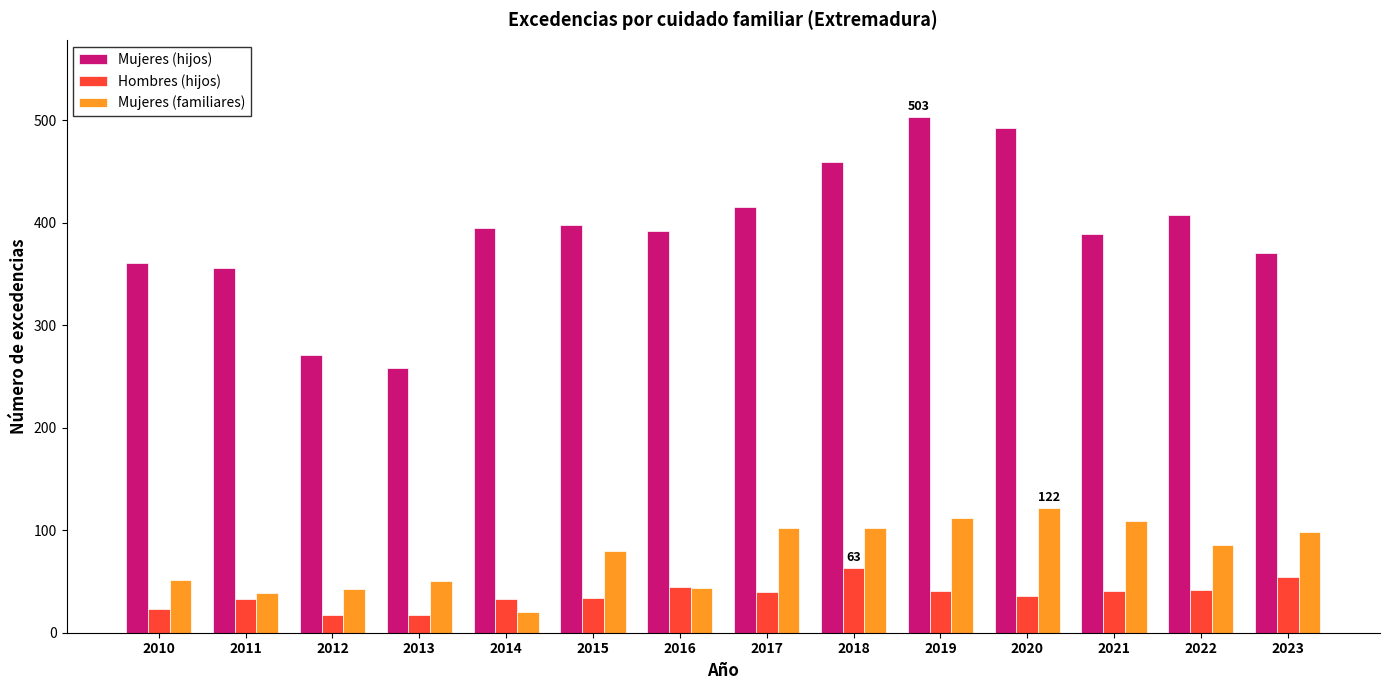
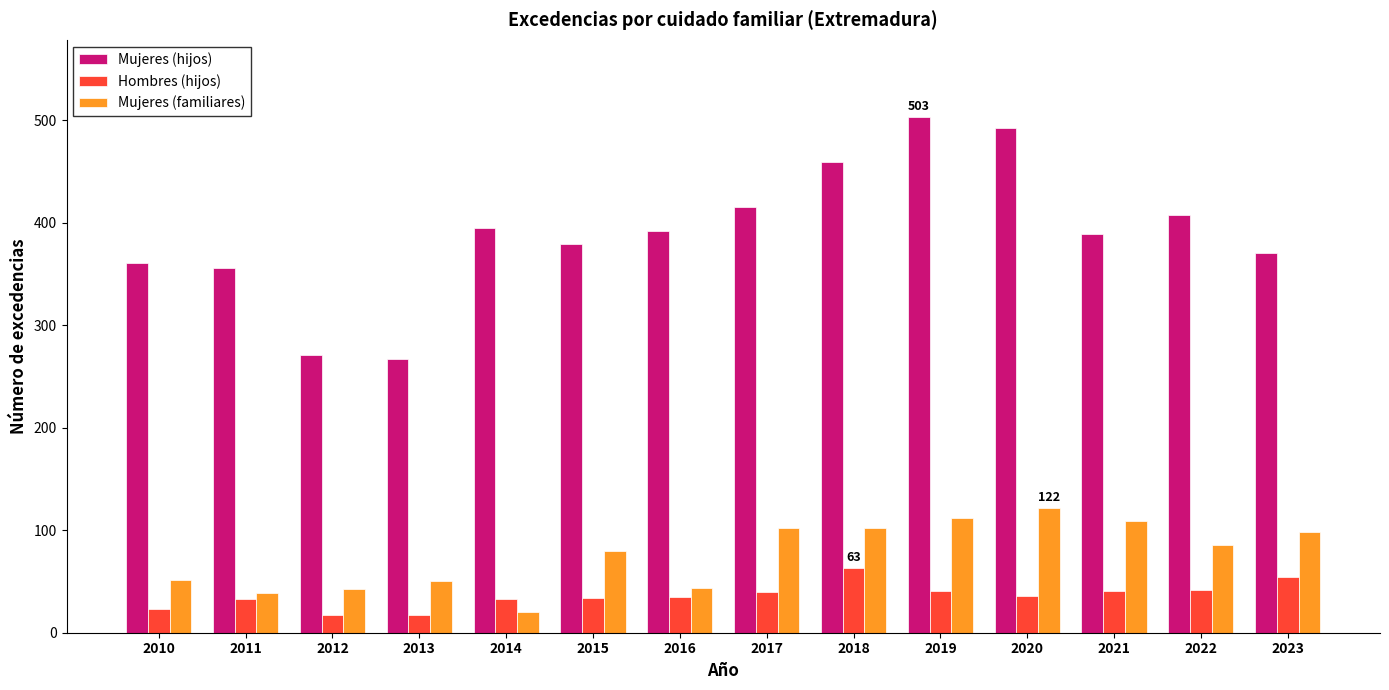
  {
    "Mujeres (hijos)": {
      "2010": 361,
      "2011": 356,
      "2012": 271,
-     "2013": 258,
+     "2013": 267,
      "2014": 395,
-     "2015": 398,
+     "2015": 379,
      "2016": 392,
      "2017": 415,
      "2018": 459,
      "2020": 492,
      "2021": 389,
      "2022": 408,
      "2023": 370
    },
    "Hombres (hijos)": {
      "2010": 23,
      "2011": 33,
      "2012": 17,
      "2013": 17,
      "2014": 33,
      "2015": 34,
-     "2016": 45,
+     "2016": 35,
      "2017": 40,
      "2019": 41,
      "2020": 36,
      "2021": 41,
      "2022": 42,
      "2023": 54
    },
    "Mujeres (familiares)": {
      "2020": 122
    }
  }
